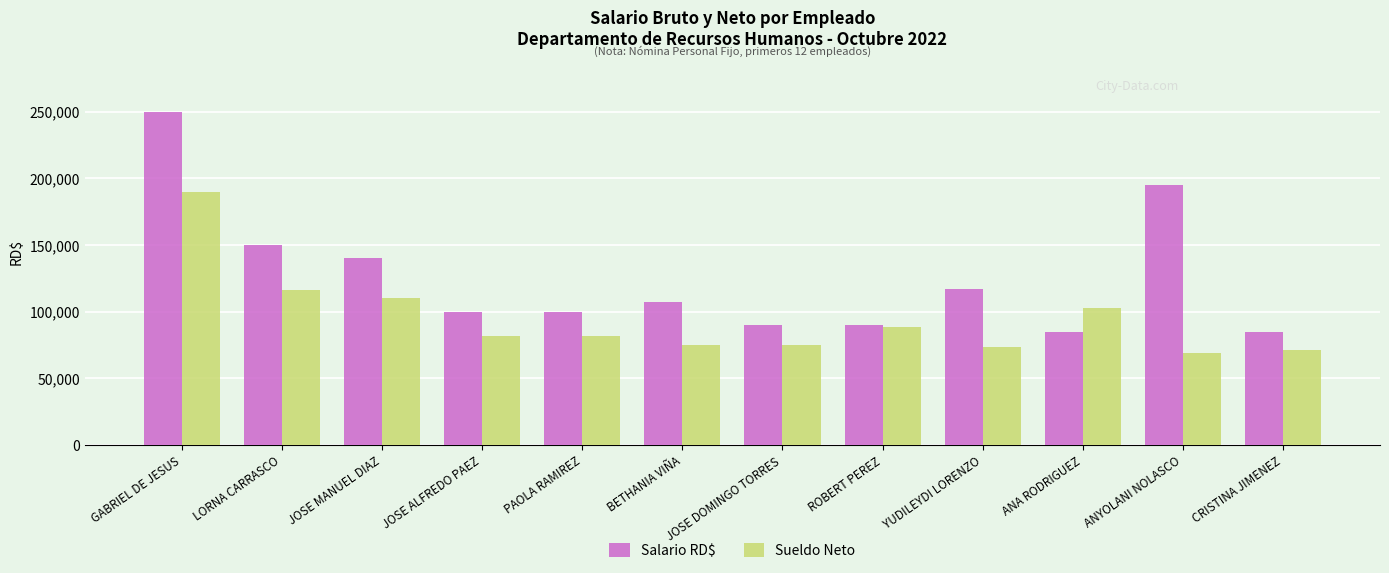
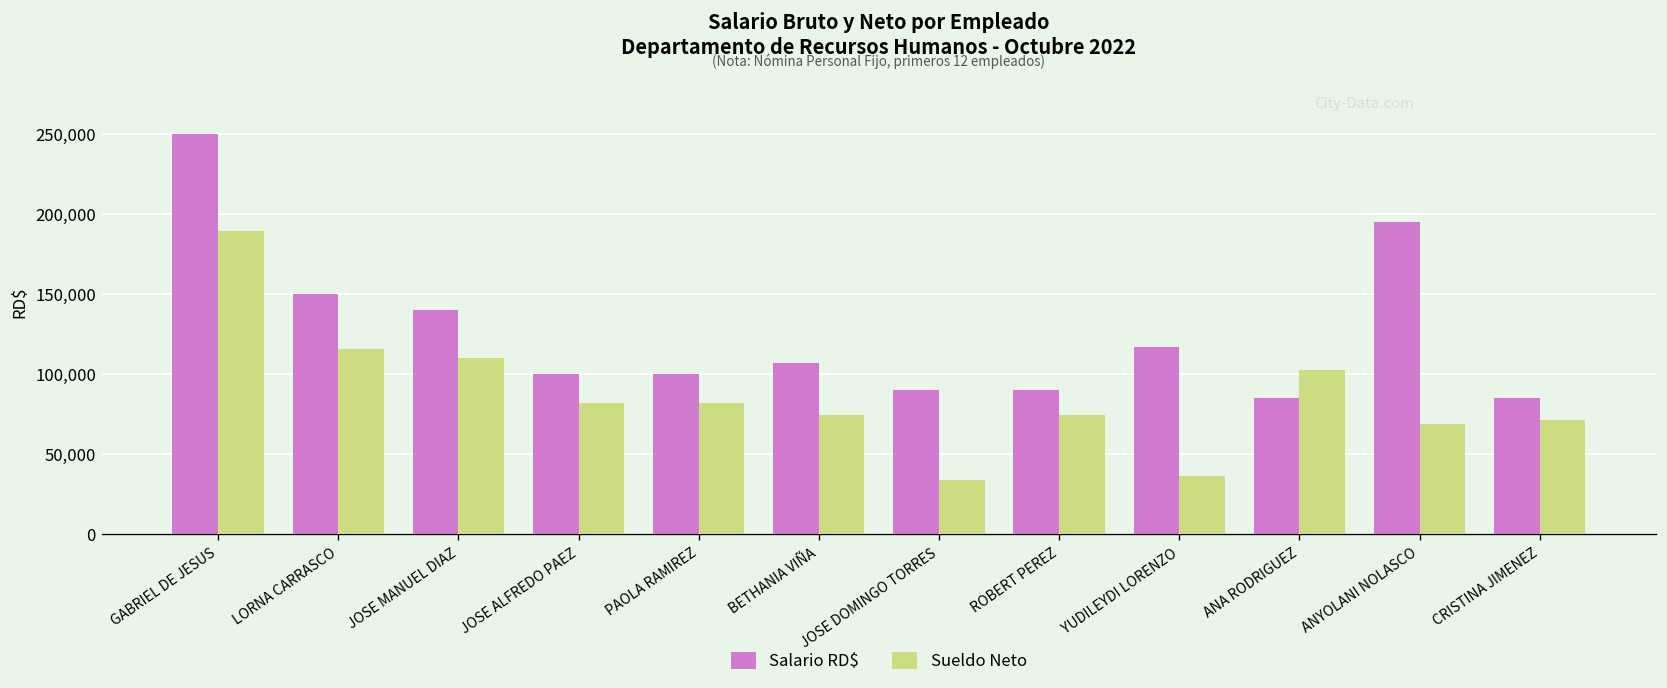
  {
    "Salario RD$": {
      "GABRIEL DE JESUS": "250,000",
      "LORNA CARRASCO": "150,000",
      "JOSE MANUEL DIAZ": "140,000",
      "JOSE ALFREDO PAEZ": "100,000",
      "PAOLA RAMIREZ": "100,000",
      "BETHANIA VIÑA": "107,000",
      "JOSE DOMINGO TORRES": "90,000",
      "ROBERT PEREZ": "90,000",
      "YUDILEYDI LORENZO": "117,000",
      "ANA RODRIGUEZ": "85,000",
      "ANYOLANI NOLASCO": "195,000",
      "CRISTINA JIMENEZ": "85,000"
    },
    "Sueldo Neto": {
      "GABRIEL DE JESUS": "190,000",
      "LORNA CARRASCO": "116,000",
      "JOSE MANUEL DIAZ": "110,000",
      "JOSE ALFREDO PAEZ": "82,000",
      "PAOLA RAMIREZ": "82,000",
      "BETHANIA VIÑA": "75,000",
-     "JOSE DOMINGO TORRES": "75,000",
-     "ROBERT PEREZ": "89,000",
-     "YUDILEYDI LORENZO": "74,000",
+     "JOSE DOMINGO TORRES": "34,000",
+     "ROBERT PEREZ": "75,000",
+     "YUDILEYDI LORENZO": "37,000",
      "ANA RODRIGUEZ": "103,000",
      "ANYOLANI NOLASCO": "69,000",
      "CRISTINA JIMENEZ": "71,000"
    }
  }
